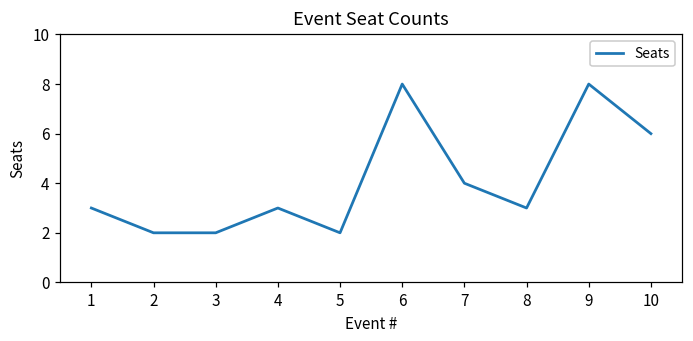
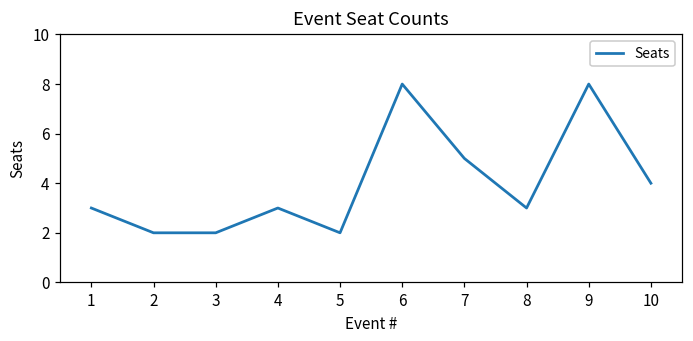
  {
    "1": 3,
    "2": 2,
    "3": 2,
    "4": 3,
    "5": 2,
    "6": 8,
-   "7": 4,
+   "7": 5,
    "8": 3,
    "9": 8,
-   "10": 6
+   "10": 4
  }
